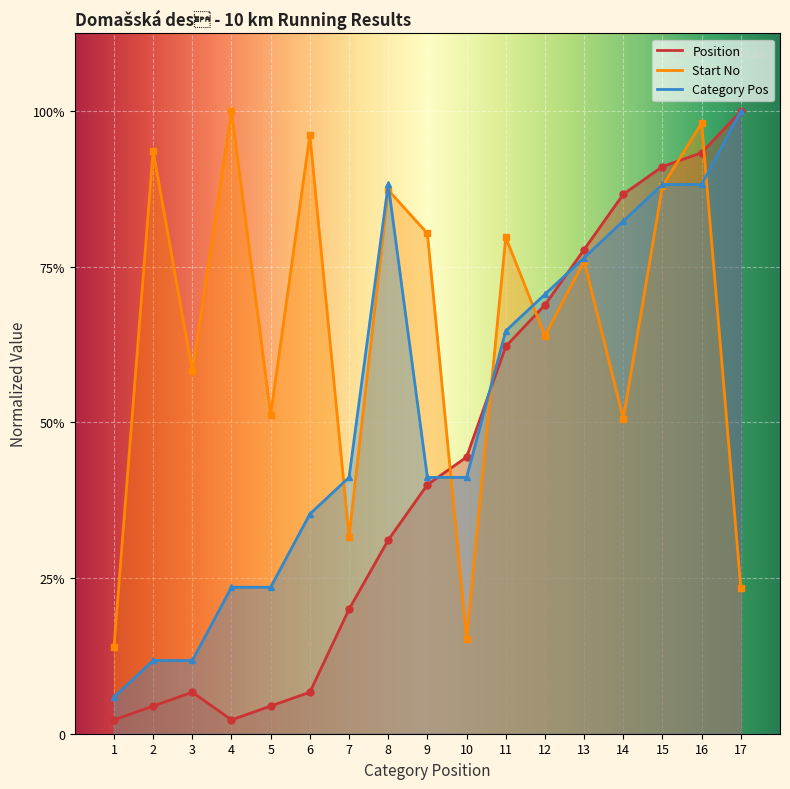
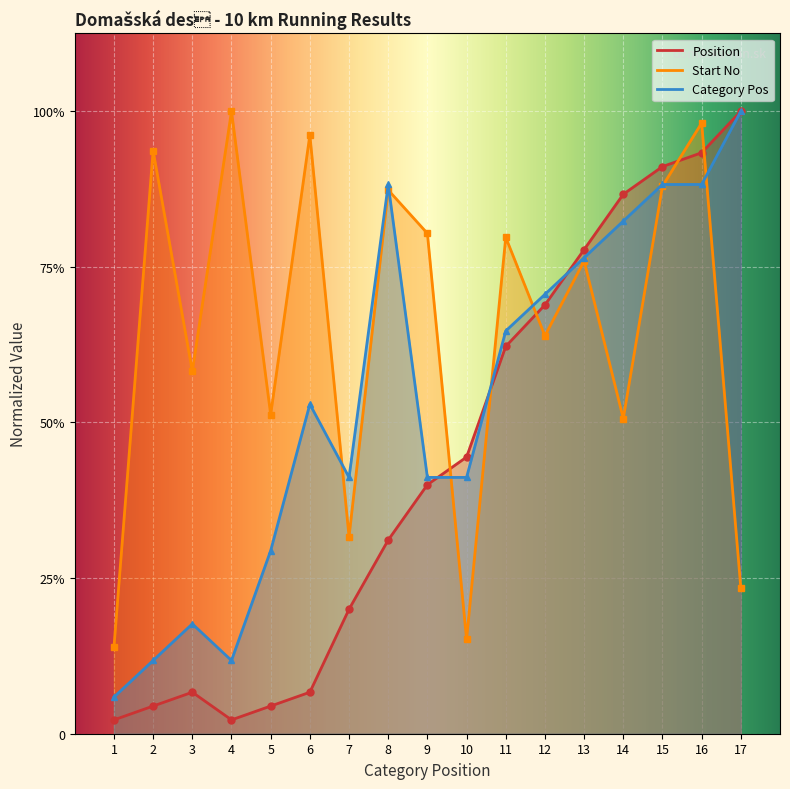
  {
    "Category Pos": {
      "1": "6%",
      "2": "12%",
-     "3": "12%",
-     "4": "24%",
-     "5": "24%",
-     "6": "35%",
+     "3": "18%",
+     "4": "12%",
+     "5": "29%",
+     "6": "53%",
      "7": "41%",
      "8": "88%",
      "9": "41%",
      "10": "41%",
      "11": "65%",
      "12": "71%",
      "13": "76%",
      "14": "82%",
      "16": "88%"
    }
  }
